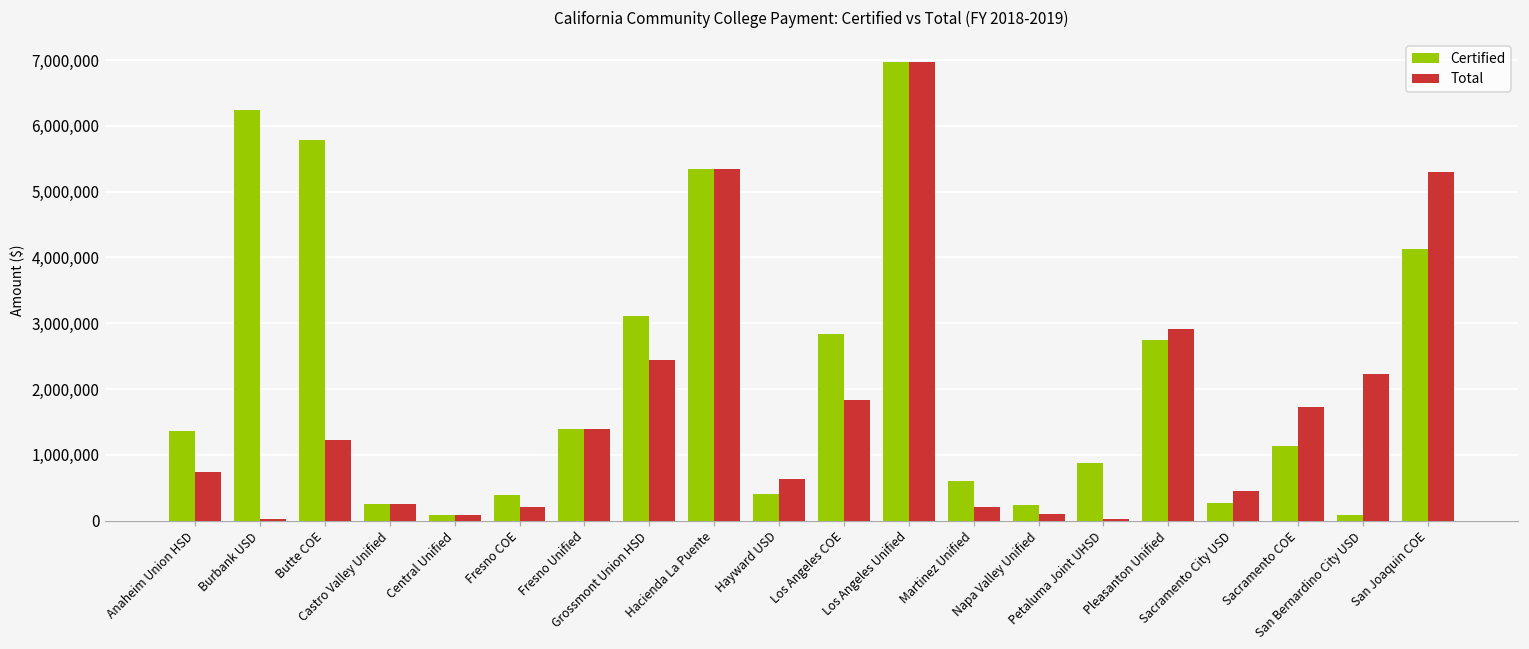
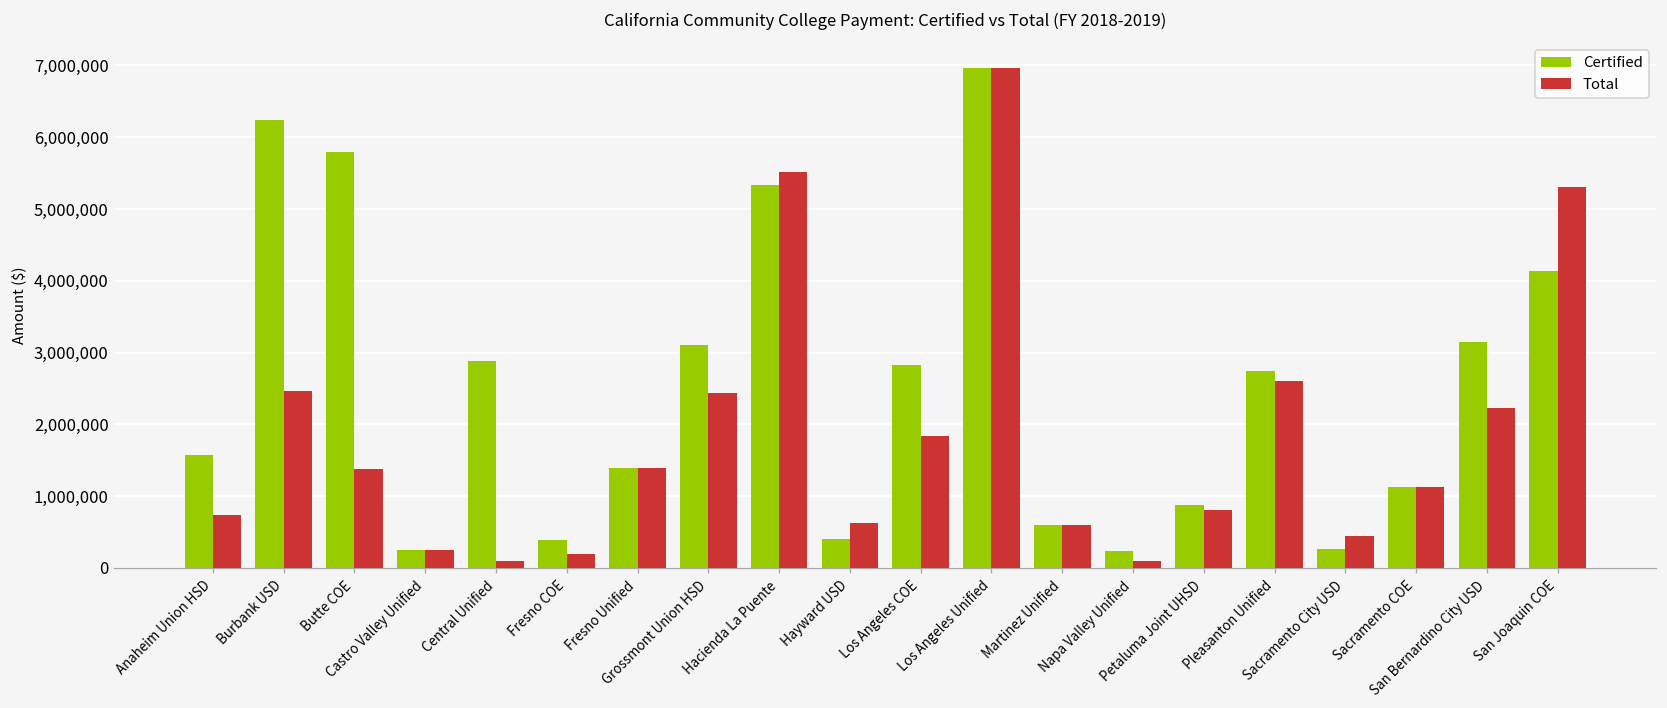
  {
    "Certified": {
-     "Anaheim Union HSD": "1,400,000",
+     "Anaheim Union HSD": "1,600,000",
      "Burbank USD": "6,200,000",
      "Butte COE": "5,800,000",
      "Castro Valley Unified": "300,000",
-     "Central Unified": "100,000",
+     "Central Unified": "2,900,000",
      "Fresno COE": "400,000",
      "Fresno Unified": "1,400,000",
      "Grossmont Union HSD": "3,100,000",
      "Hacienda La Puente": "5,300,000",
      "Hayward USD": "400,000",
      "Los Angeles COE": "2,800,000",
      "Los Angeles Unified": "7,000,000",
      "Martinez Unified": "600,000",
      "Napa Valley Unified": "200,000",
      "Petaluma Joint UHSD": "900,000",
      "Pleasanton Unified": "2,700,000",
      "Sacramento City USD": "300,000",
      "Sacramento COE": "1,100,000",
-     "San Bernardino City USD": "100,000",
+     "San Bernardino City USD": "3,100,000",
      "San Joaquin COE": "4,100,000"
    },
    "Total": {
      "Anaheim Union HSD": "700,000",
-     "Burbank USD": "0",
-     "Butte COE": "1,200,000",
+     "Burbank USD": "2,500,000",
+     "Butte COE": "1,400,000",
      "Castro Valley Unified": "300,000",
      "Central Unified": "100,000",
      "Fresno COE": "200,000",
      "Fresno Unified": "1,400,000",
      "Grossmont Union HSD": "2,400,000",
-     "Hacienda La Puente": "5,300,000",
+     "Hacienda La Puente": "5,500,000",
      "Hayward USD": "600,000",
      "Los Angeles COE": "1,800,000",
      "Los Angeles Unified": "7,000,000",
-     "Martinez Unified": "200,000",
+     "Martinez Unified": "600,000",
      "Napa Valley Unified": "100,000",
-     "Petaluma Joint UHSD": "0",
-     "Pleasanton Unified": "2,900,000",
+     "Petaluma Joint UHSD": "800,000",
+     "Pleasanton Unified": "2,600,000",
      "Sacramento City USD": "500,000",
-     "Sacramento COE": "1,700,000",
+     "Sacramento COE": "1,100,000",
      "San Bernardino City USD": "2,200,000",
      "San Joaquin COE": "5,300,000"
    }
  }
